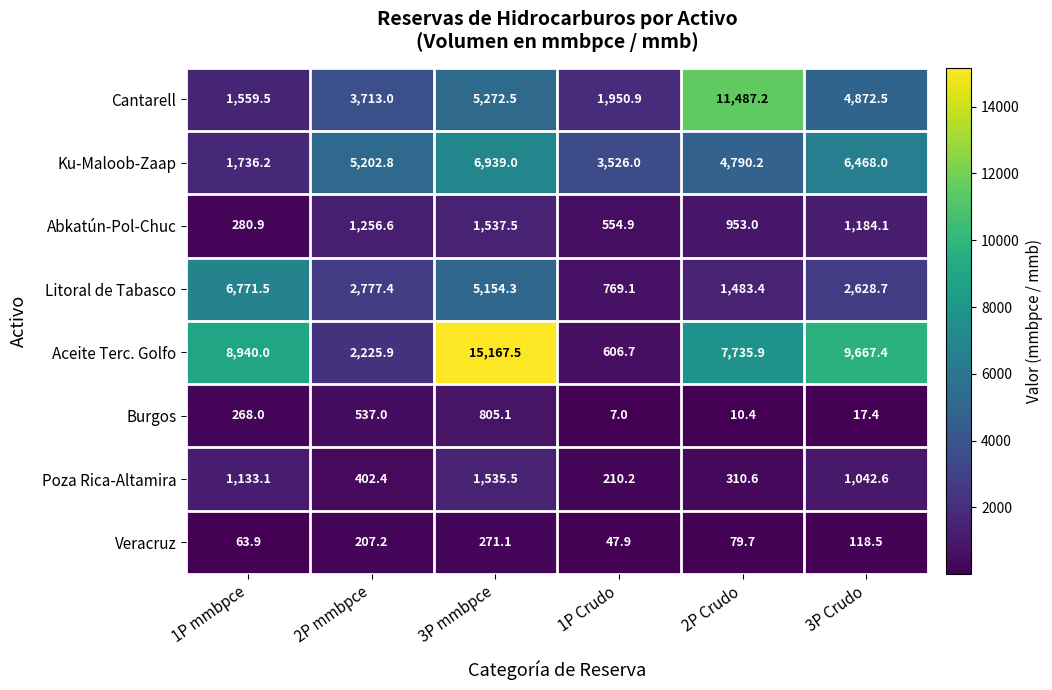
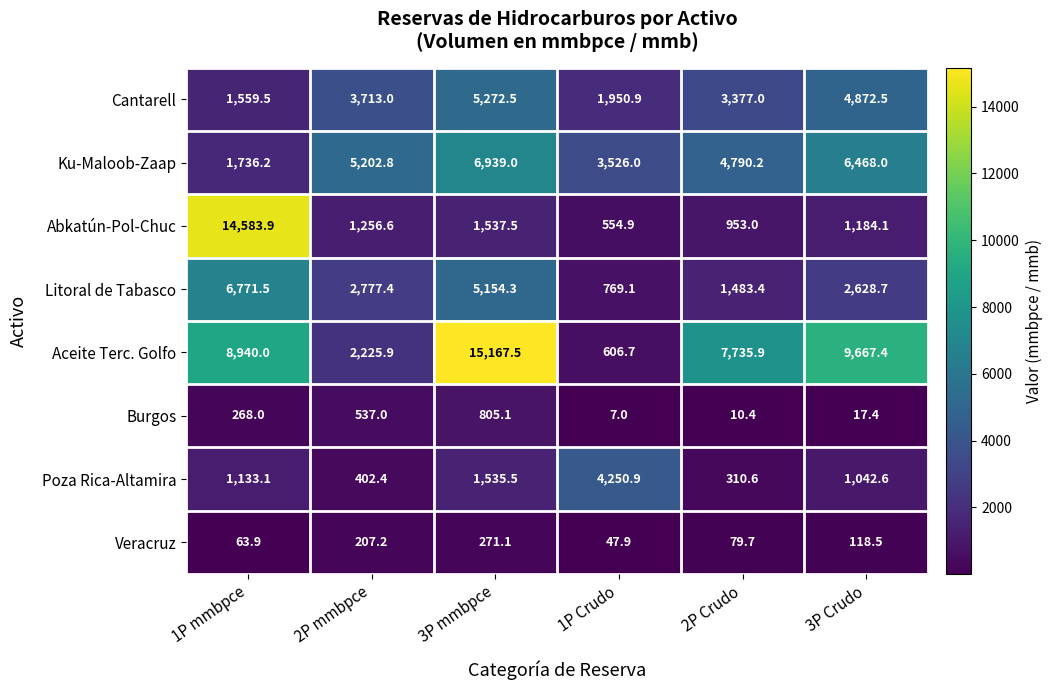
  {
    "Cantarell": {
      "1P mmbpce": "1,559.5",
      "2P mmbpce": "3,713.0",
      "3P mmbpce": "5,272.5",
      "1P Crudo": "1,950.9",
-     "2P Crudo": "11,487.2",
+     "2P Crudo": "3,377.0",
      "3P Crudo": "4,872.5"
    },
    "Ku-Maloob-Zaap": {
      "1P mmbpce": "1,736.2",
      "2P mmbpce": "5,202.8",
      "3P mmbpce": "6,939.0",
      "1P Crudo": "3,526.0",
      "2P Crudo": "4,790.2",
      "3P Crudo": "6,468.0"
    },
    "Abkatún-Pol-Chuc": {
-     "1P mmbpce": "280.9",
+     "1P mmbpce": "14,583.9",
      "2P mmbpce": "1,256.6",
      "3P mmbpce": "1,537.5",
      "1P Crudo": "554.9",
      "2P Crudo": "953.0",
      "3P Crudo": "1,184.1"
    },
    "Litoral de Tabasco": {
      "1P mmbpce": "6,771.5",
      "2P mmbpce": "2,777.4",
      "3P mmbpce": "5,154.3",
      "1P Crudo": "769.1",
      "2P Crudo": "1,483.4",
      "3P Crudo": "2,628.7"
    },
    "Aceite Terc. Golfo": {
      "1P mmbpce": "8,940.0",
      "2P mmbpce": "2,225.9",
      "3P mmbpce": "15,167.5",
      "1P Crudo": "606.7",
      "2P Crudo": "7,735.9",
      "3P Crudo": "9,667.4"
    },
    "Burgos": {
      "1P mmbpce": "268.0",
      "2P mmbpce": "537.0",
      "3P mmbpce": "805.1",
      "1P Crudo": "7.0",
      "2P Crudo": "10.4",
      "3P Crudo": "17.4"
    },
    "Poza Rica-Altamira": {
      "1P mmbpce": "1,133.1",
      "2P mmbpce": "402.4",
      "3P mmbpce": "1,535.5",
-     "1P Crudo": "210.2",
+     "1P Crudo": "4,250.9",
      "2P Crudo": "310.6",
      "3P Crudo": "1,042.6"
    },
    "Veracruz": {
      "1P mmbpce": "63.9",
      "2P mmbpce": "207.2",
      "3P mmbpce": "271.1",
      "1P Crudo": "47.9",
      "2P Crudo": "79.7",
      "3P Crudo": "118.5"
    }
  }
